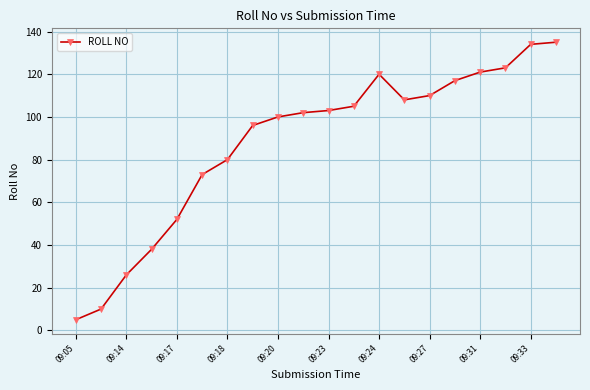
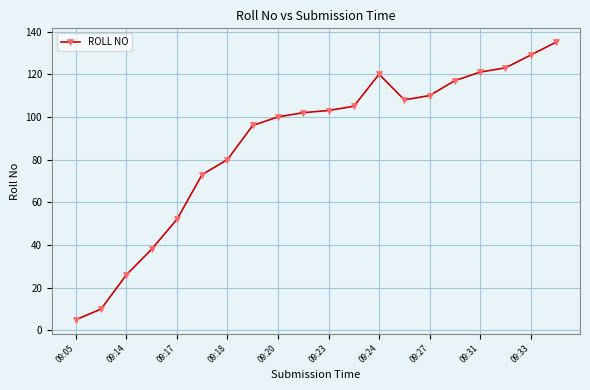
  {
    "09:05": 5,
    "09:17": 52,
    "09:24": 120,
-   "09:33": 134
+   "09:33": 129
  }
